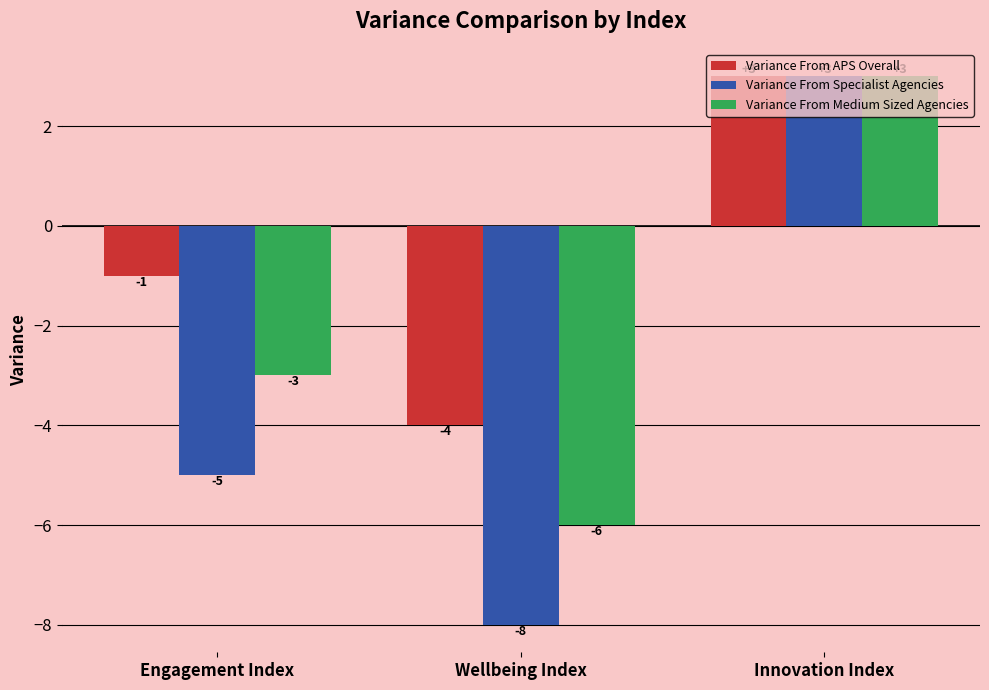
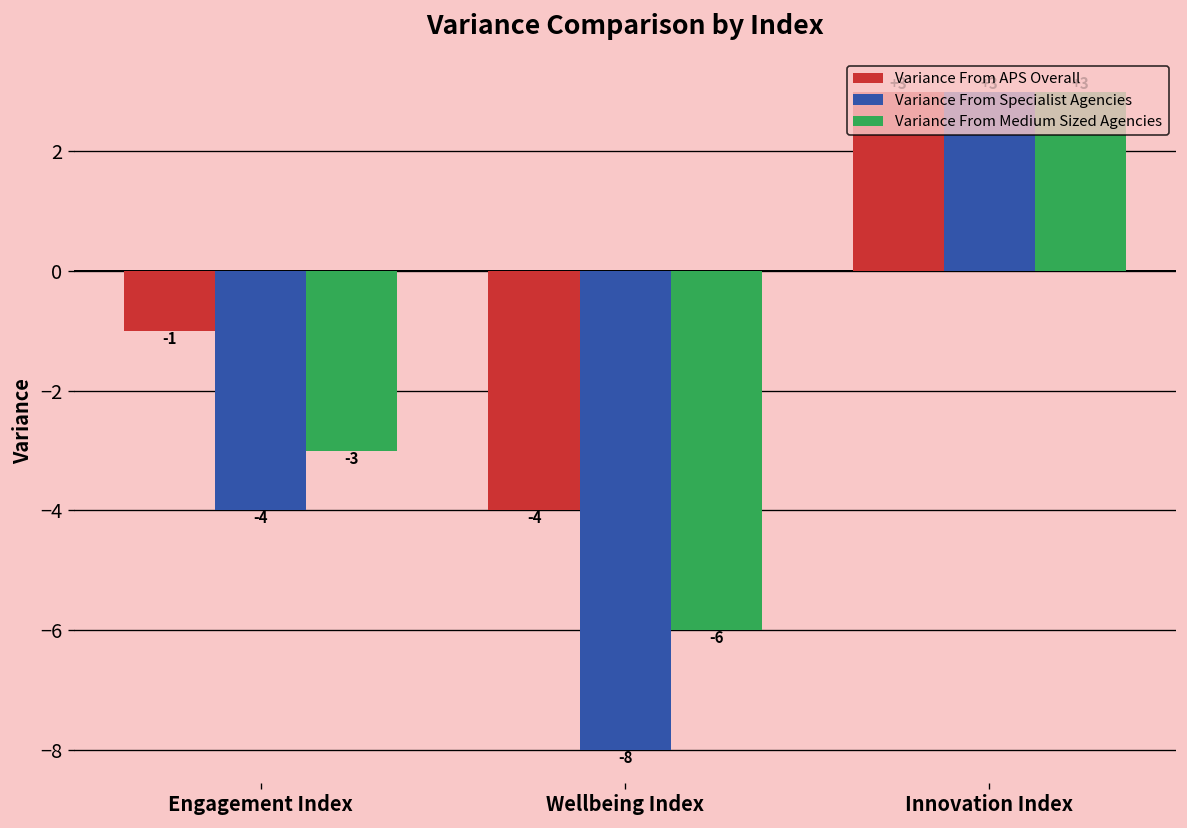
  {
    "Variance From APS Overall": {
      "Engagement Index": -1,
      "Wellbeing Index": -4
    },
    "Variance From Specialist Agencies": {
-     "Engagement Index": -5,
+     "Engagement Index": -4,
      "Wellbeing Index": -8
    },
    "Variance From Medium Sized Agencies": {
      "Engagement Index": -3,
      "Wellbeing Index": -6
    }
  }
